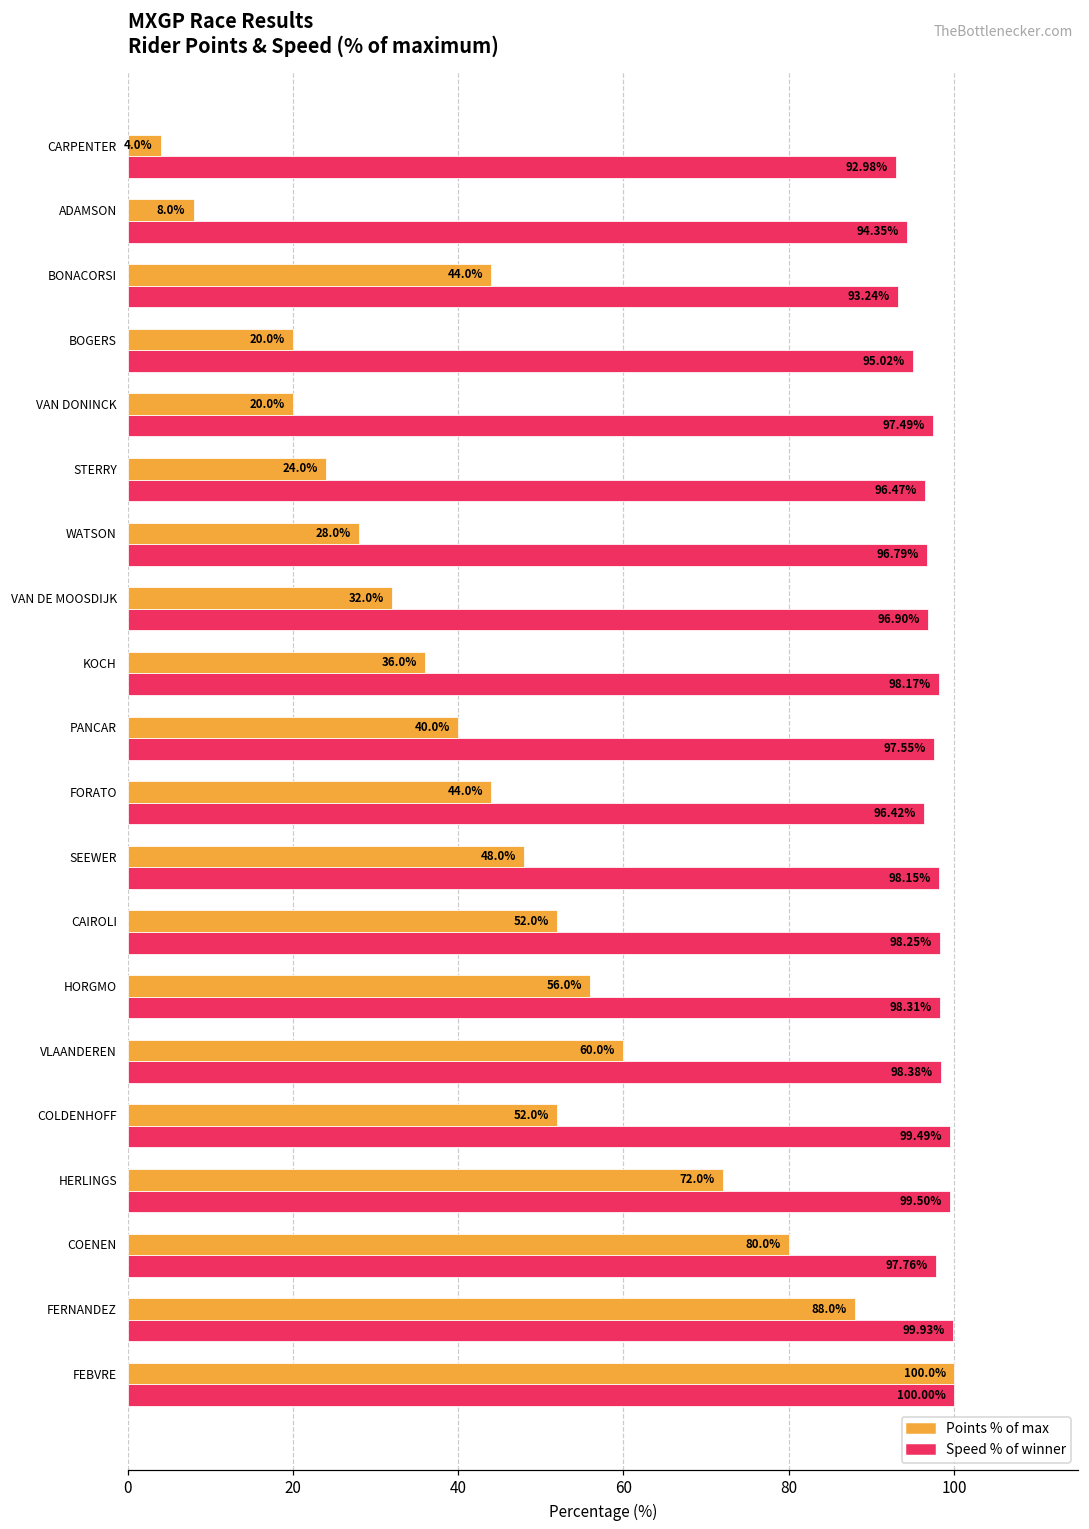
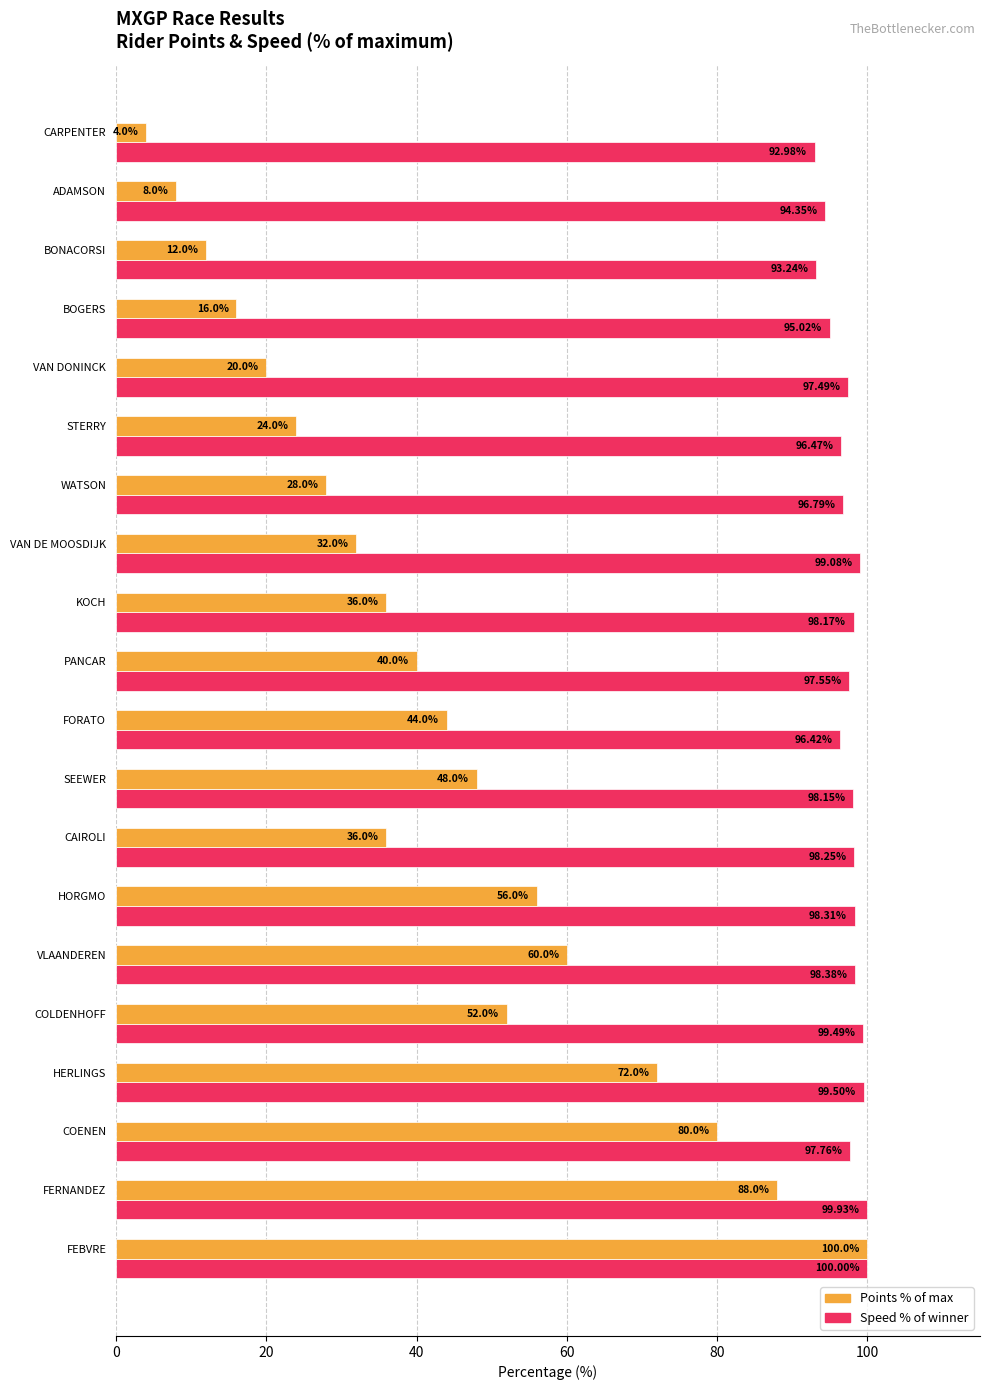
  {
    "Speed % of winner": {
      "CARPENTER": "92.98%",
      "ADAMSON": "94.35%",
      "BONACORSI": "93.24%",
      "BOGERS": "95.02%",
      "VAN DONINCK": "97.49%",
      "STERRY": "96.47%",
      "WATSON": "96.79%",
-     "VAN DE MOOSDIJK": "96.90%",
+     "VAN DE MOOSDIJK": "99.08%",
      "KOCH": "98.17%",
      "PANCAR": "97.55%",
      "FORATO": "96.42%",
      "SEEWER": "98.15%",
      "CAIROLI": "98.25%",
      "HORGMO": "98.31%",
      "VLAANDEREN": "98.38%",
      "COLDENHOFF": "99.49%",
      "HERLINGS": "99.50%",
      "COENEN": "97.76%",
      "FERNANDEZ": "99.93%",
      "FEBVRE": "100.00%"
    },
    "Points % of max": {
      "CARPENTER": "4.0%",
      "ADAMSON": "8.0%",
-     "BONACORSI": "44.0%",
-     "BOGERS": "20.0%",
+     "BONACORSI": "12.0%",
+     "BOGERS": "16.0%",
      "VAN DONINCK": "20.0%",
      "STERRY": "24.0%",
      "WATSON": "28.0%",
      "VAN DE MOOSDIJK": "32.0%",
      "KOCH": "36.0%",
      "PANCAR": "40.0%",
      "FORATO": "44.0%",
      "SEEWER": "48.0%",
-     "CAIROLI": "52.0%",
+     "CAIROLI": "36.0%",
      "HORGMO": "56.0%",
      "VLAANDEREN": "60.0%",
      "COLDENHOFF": "52.0%",
      "HERLINGS": "72.0%",
      "COENEN": "80.0%",
      "FERNANDEZ": "88.0%",
      "FEBVRE": "100.0%"
    }
  }
